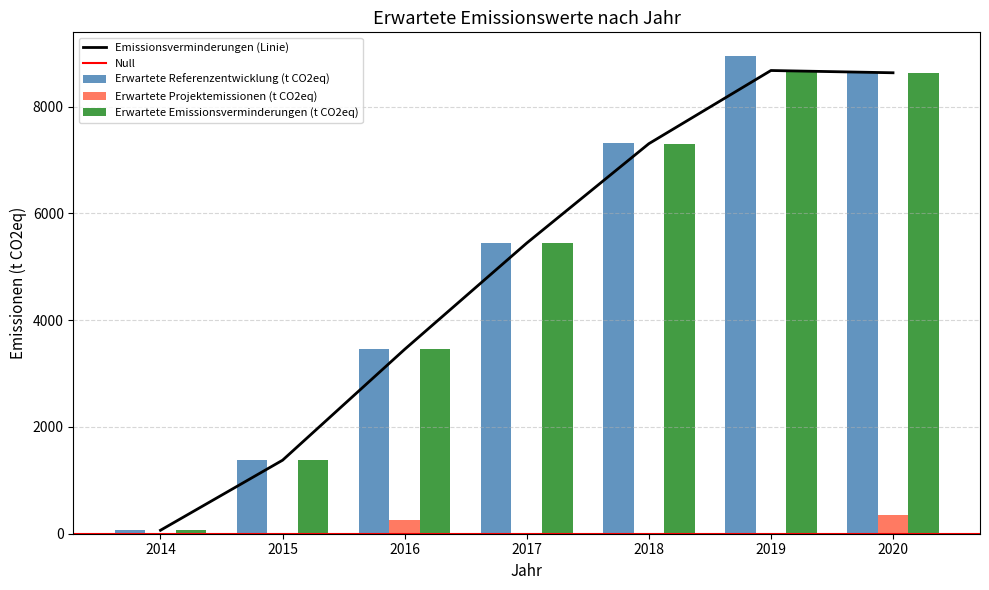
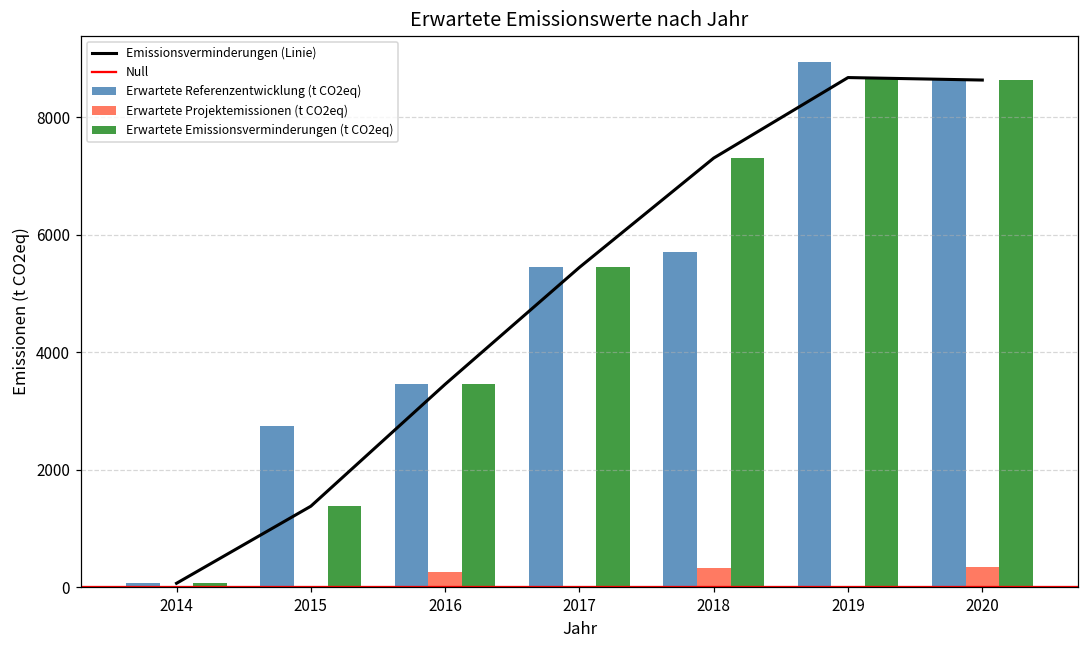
  {
    "Erwartete Referenzentwicklung (t CO2eq)": {
      "2014": 100,
-     "2015": 1400,
+     "2015": 2800,
      "2016": 3500,
      "2017": 5500,
-     "2018": 7300,
+     "2018": 5700,
      "2019": 8900,
      "2020": 8600
    },
    "Emissionsverminderungen (Linie)": {
      "2014": 100,
      "2015": 1400,
      "2016": 3500,
      "2017": 5400,
      "2018": 7300,
      "2019": 8700,
      "2020": 8600
    },
    "Erwartete Projektemissionen (t CO2eq)": {
      "2016": 300,
-     "2018": 0,
+     "2018": 300,
      "2020": 300
    },
    "Erwartete Emissionsverminderungen (t CO2eq)": {
      "2014": 100,
      "2015": 1400,
      "2016": 3500,
      "2017": 5400,
      "2018": 7300,
      "2019": 8700,
      "2020": 8600
    }
  }
